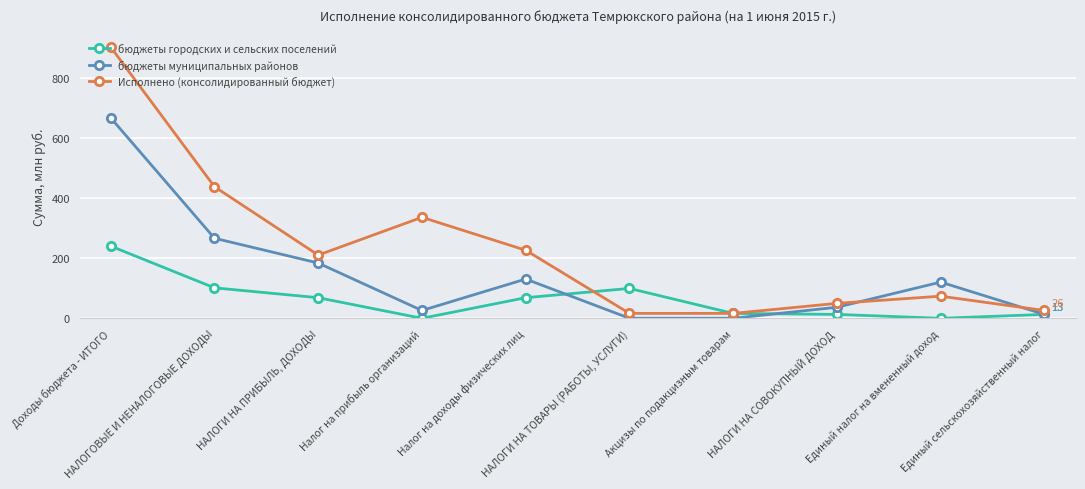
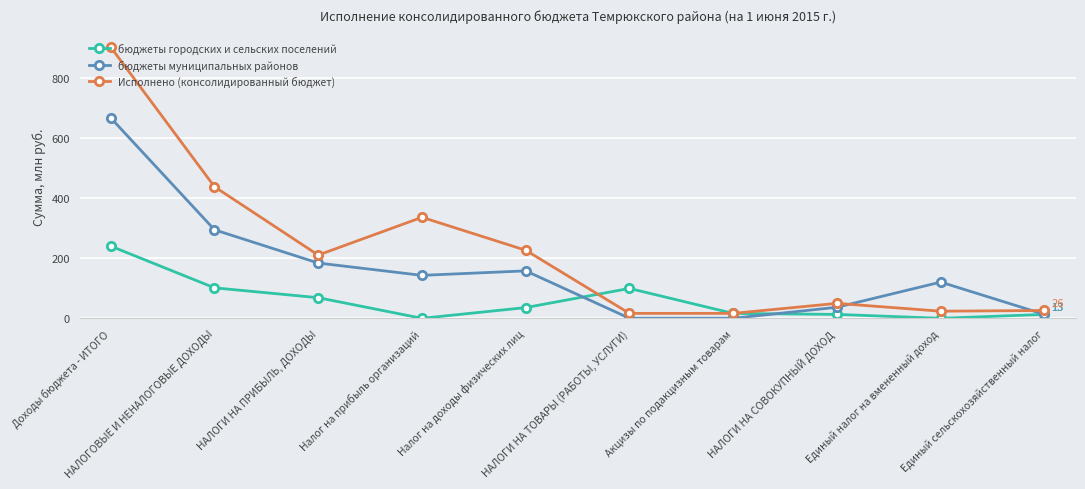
  {
    "бюджеты городских и сельских поселений": {
      "Доходы бюджета - ИТОГО": 240,
      "НАЛОГОВЫЕ И НЕНАЛОГОВЫЕ ДОХОДЫ": 100,
      "НАЛОГИ НА ПРИБЫЛЬ, ДОХОДЫ": 70,
      "Налог на прибыль организаций": 0,
-     "Налог на доходы физических лиц": 70,
+     "Налог на доходы физических лиц": 40,
      "НАЛОГИ НА ТОВАРЫ (РАБОТЫ, УСЛУГИ)": 100,
      "НАЛОГИ НА СОВОКУПНЫЙ ДОХОД": 10,
      "Единый налог на вмененный доход": 0
    },
    "бюджеты муниципальных районов": {
      "Доходы бюджета - ИТОГО": 670,
-     "НАЛОГОВЫЕ И НЕНАЛОГОВЫЕ ДОХОДЫ": 270,
+     "НАЛОГОВЫЕ И НЕНАЛОГОВЫЕ ДОХОДЫ": 290,
      "НАЛОГИ НА ПРИБЫЛЬ, ДОХОДЫ": 180,
-     "Налог на прибыль организаций": 30,
-     "Налог на доходы физических лиц": 130,
+     "Налог на прибыль организаций": 140,
+     "Налог на доходы физических лиц": 160,
      "НАЛОГИ НА ТОВАРЫ (РАБОТЫ, УСЛУГИ)": 0,
      "Акцизы по подакцизным товарам": 0,
      "НАЛОГИ НА СОВОКУПНЫЙ ДОХОД": 40,
      "Единый налог на вмененный доход": 120
    },
    "Исполнено (консолидированный бюджет)": {
      "Доходы бюджета - ИТОГО": 900,
      "НАЛОГОВЫЕ И НЕНАЛОГОВЫЕ ДОХОДЫ": 440,
      "НАЛОГИ НА ПРИБЫЛЬ, ДОХОДЫ": 210,
      "Налог на прибыль организаций": 340,
      "Налог на доходы физических лиц": 230,
      "НАЛОГИ НА ТОВАРЫ (РАБОТЫ, УСЛУГИ)": 20,
      "НАЛОГИ НА СОВОКУПНЫЙ ДОХОД": 50,
-     "Единый налог на вмененный доход": 70
+     "Единый налог на вмененный доход": 20
    }
  }
